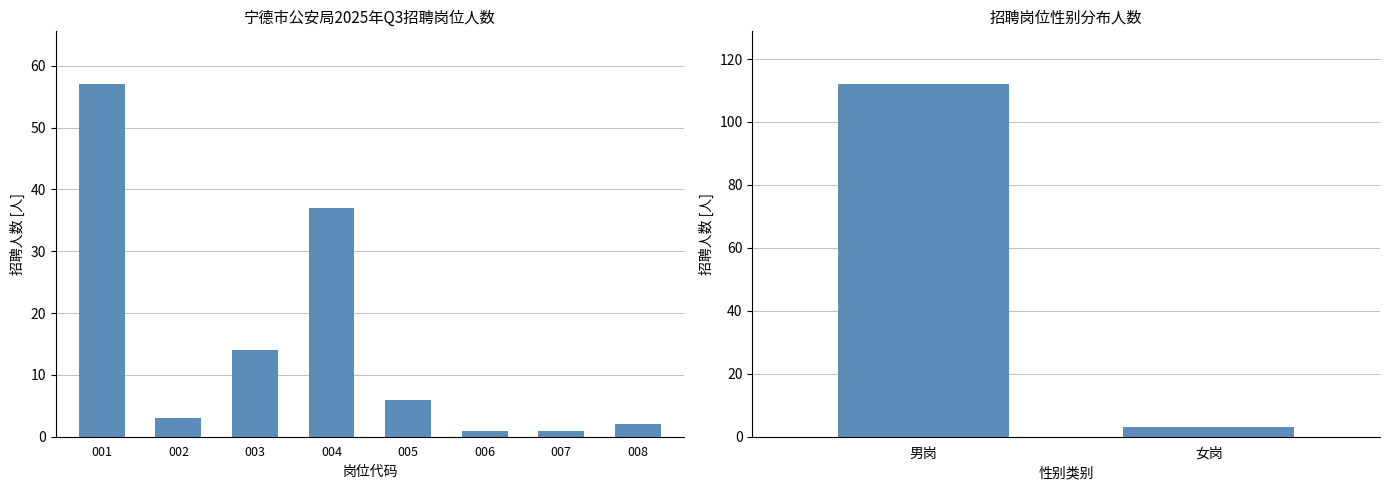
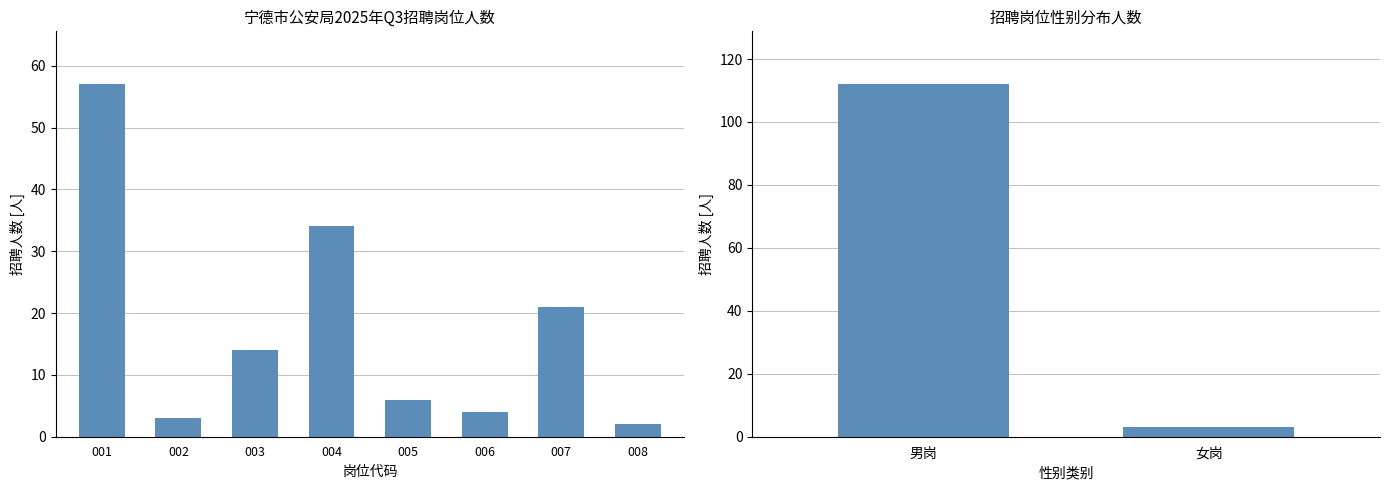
  {
    "宁德市公安局2025年Q3招聘岗位人数": {
      "001": 57,
      "002": 3,
      "003": 14,
-     "004": 37,
+     "004": 34,
      "005": 6,
-     "006": 1,
-     "007": 1,
+     "006": 4,
+     "007": 21,
      "008": 2
    },
    "招聘岗位性别分布人数": {
      "男岗": 112,
      "女岗": 3
    }
  }
